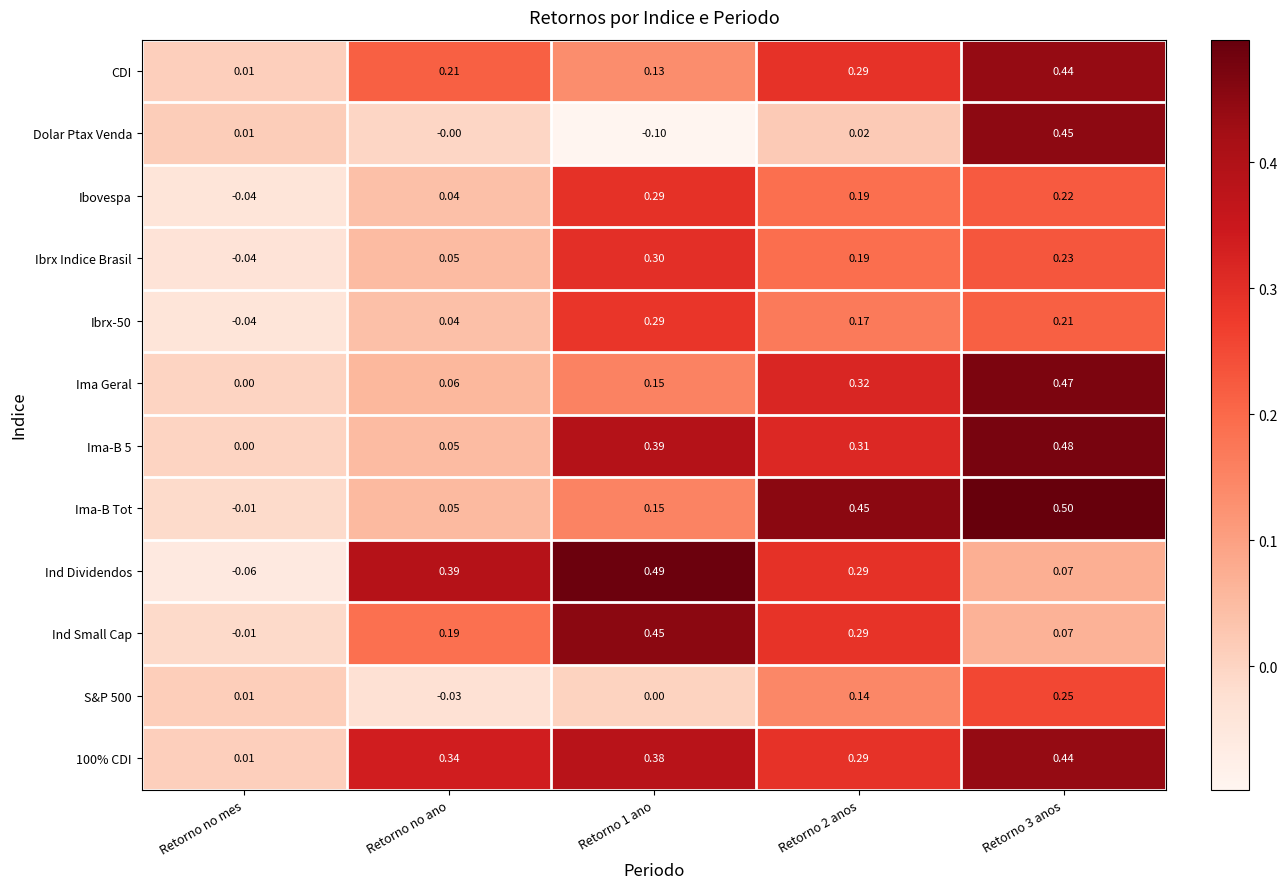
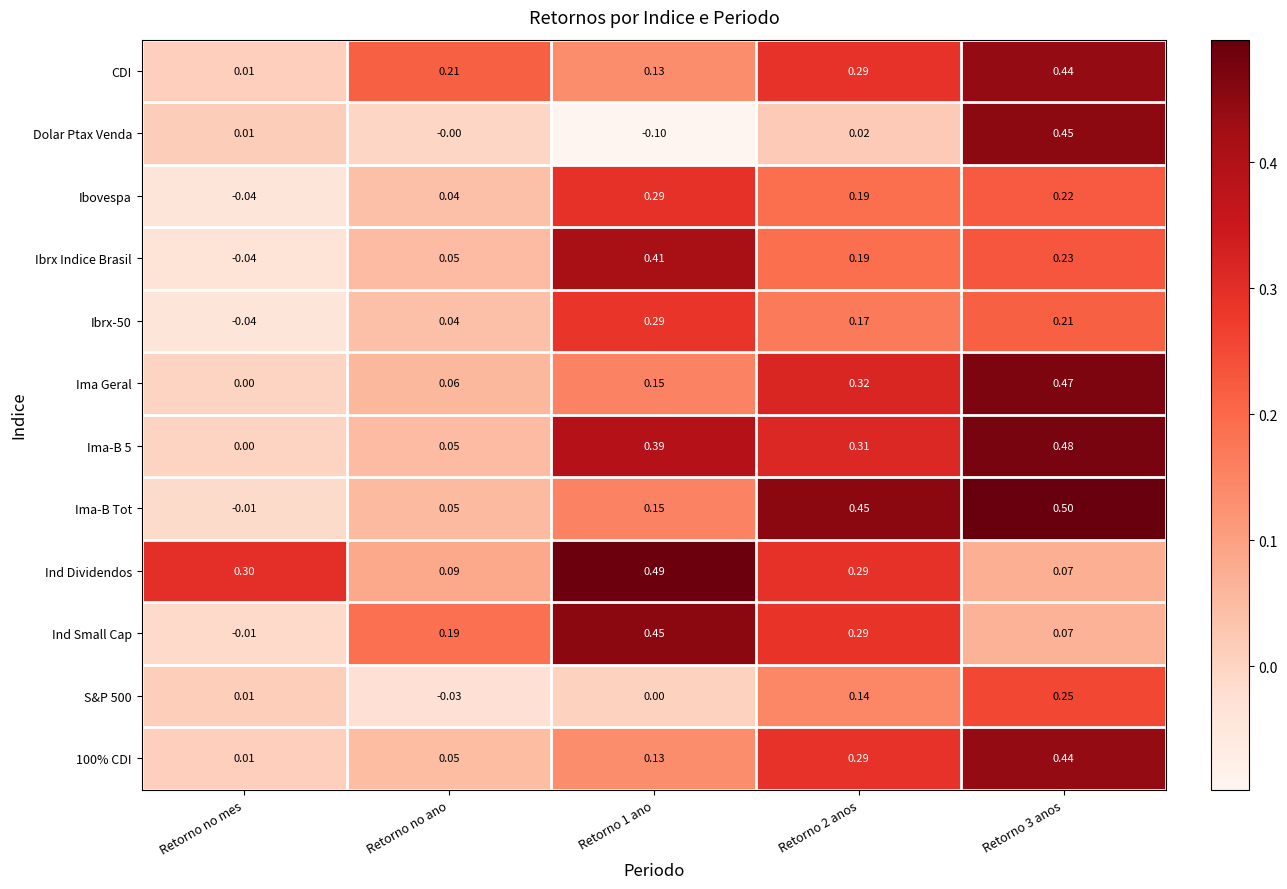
  {
    "CDI": {
      "Retorno no mes": 0.01,
      "Retorno no ano": 0.21,
      "Retorno 1 ano": 0.13,
      "Retorno 2 anos": 0.29,
      "Retorno 3 anos": 0.44
    },
    "Dolar Ptax Venda": {
      "Retorno no mes": 0.01,
      "Retorno no ano": -0.00,
      "Retorno 1 ano": -0.10,
      "Retorno 2 anos": 0.02,
      "Retorno 3 anos": 0.45
    },
    "Ibovespa": {
      "Retorno no mes": -0.04,
      "Retorno no ano": 0.04,
      "Retorno 1 ano": 0.29,
      "Retorno 2 anos": 0.19,
      "Retorno 3 anos": 0.22
    },
    "Ibrx Indice Brasil": {
      "Retorno no mes": -0.04,
      "Retorno no ano": 0.05,
-     "Retorno 1 ano": 0.30,
+     "Retorno 1 ano": 0.41,
      "Retorno 2 anos": 0.19,
      "Retorno 3 anos": 0.23
    },
    "Ibrx-50": {
      "Retorno no mes": -0.04,
      "Retorno no ano": 0.04,
      "Retorno 1 ano": 0.29,
      "Retorno 2 anos": 0.17,
      "Retorno 3 anos": 0.21
    },
    "Ima Geral": {
      "Retorno no mes": 0.00,
      "Retorno no ano": 0.06,
      "Retorno 1 ano": 0.15,
      "Retorno 2 anos": 0.32,
      "Retorno 3 anos": 0.47
    },
    "Ima-B 5": {
      "Retorno no mes": 0.00,
      "Retorno no ano": 0.05,
      "Retorno 1 ano": 0.39,
      "Retorno 2 anos": 0.31,
      "Retorno 3 anos": 0.48
    },
    "Ima-B Tot": {
      "Retorno no mes": -0.01,
      "Retorno no ano": 0.05,
      "Retorno 1 ano": 0.15,
      "Retorno 2 anos": 0.45,
      "Retorno 3 anos": 0.50
    },
    "Ind Dividendos": {
-     "Retorno no mes": -0.06,
-     "Retorno no ano": 0.39,
+     "Retorno no mes": 0.30,
+     "Retorno no ano": 0.09,
      "Retorno 1 ano": 0.49,
      "Retorno 2 anos": 0.29,
      "Retorno 3 anos": 0.07
    },
    "Ind Small Cap": {
      "Retorno no mes": -0.01,
      "Retorno no ano": 0.19,
      "Retorno 1 ano": 0.45,
      "Retorno 2 anos": 0.29,
      "Retorno 3 anos": 0.07
    },
    "S&P 500": {
      "Retorno no mes": 0.01,
      "Retorno no ano": -0.03,
      "Retorno 1 ano": 0.00,
      "Retorno 2 anos": 0.14,
      "Retorno 3 anos": 0.25
    },
    "100% CDI": {
      "Retorno no mes": 0.01,
-     "Retorno no ano": 0.34,
-     "Retorno 1 ano": 0.38,
+     "Retorno no ano": 0.05,
+     "Retorno 1 ano": 0.13,
      "Retorno 2 anos": 0.29,
      "Retorno 3 anos": 0.44
    }
  }
